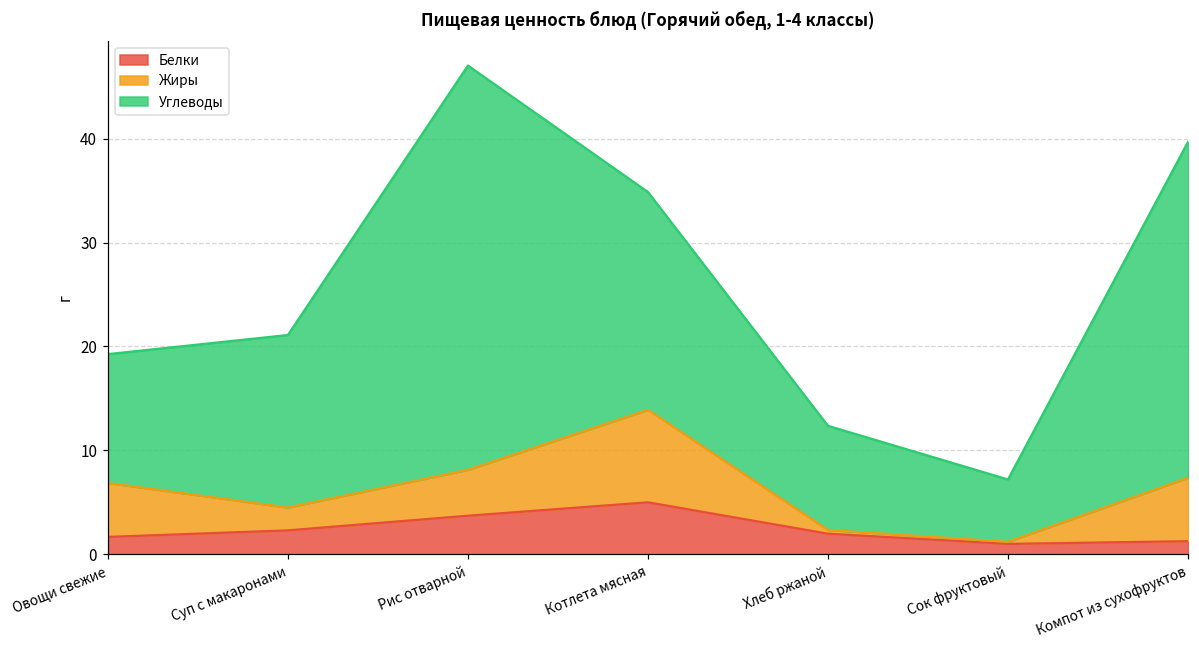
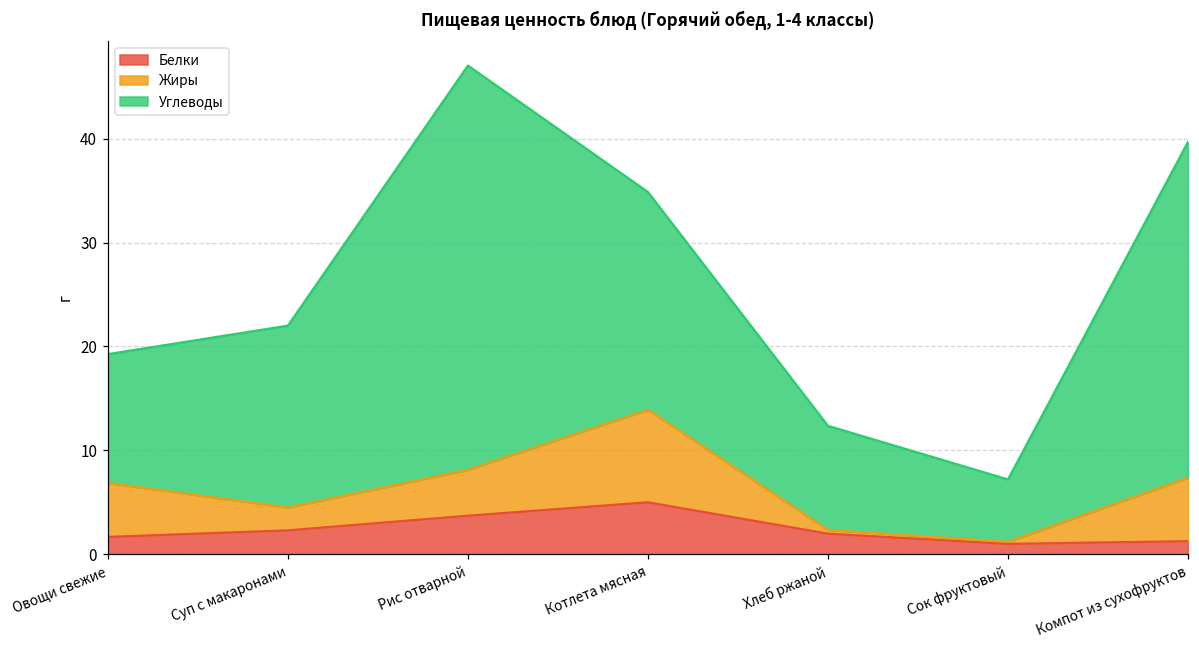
  {
    "Белки": {
      "Овощи свежие": 2,
      "Суп с макаронами": 2,
      "Рис отварной": 4,
      "Котлета мясная": 5,
      "Хлеб ржаной": 2,
      "Компот из сухофруктов": 1
    },
    "Жиры": {
      "Овощи свежие": 5,
      "Суп с макаронами": 2,
      "Рис отварной": 4,
      "Котлета мясная": 9,
      "Хлеб ржаной": 0,
      "Компот из сухофруктов": 6
    },
    "Углеводы": {
      "Овощи свежие": 12,
-     "Суп с макаронами": 17,
+     "Суп с макаронами": 18,
      "Рис отварной": 39,
      "Котлета мясная": 21,
      "Хлеб ржаной": 10,
      "Сок фруктовый": 6,
      "Компот из сухофруктов": 32
    }
  }
